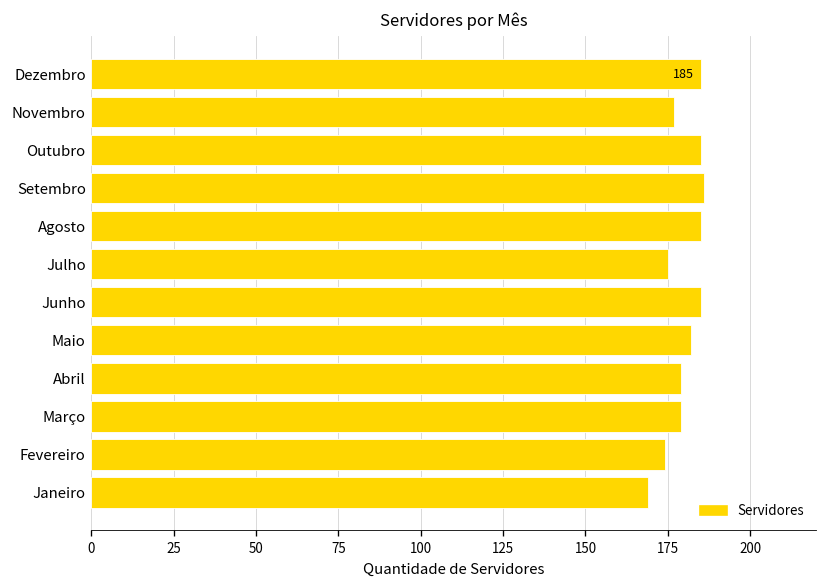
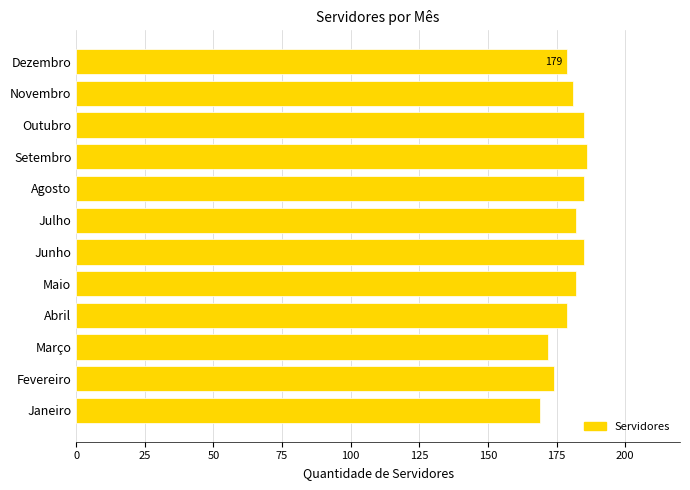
  {
-   "Dezembro": 185,
-   "Novembro": 177,
-   "Julho": 175,
-   "Março": 179
+   "Dezembro": 179,
+   "Novembro": 181,
+   "Julho": 182,
+   "Março": 172
  }
